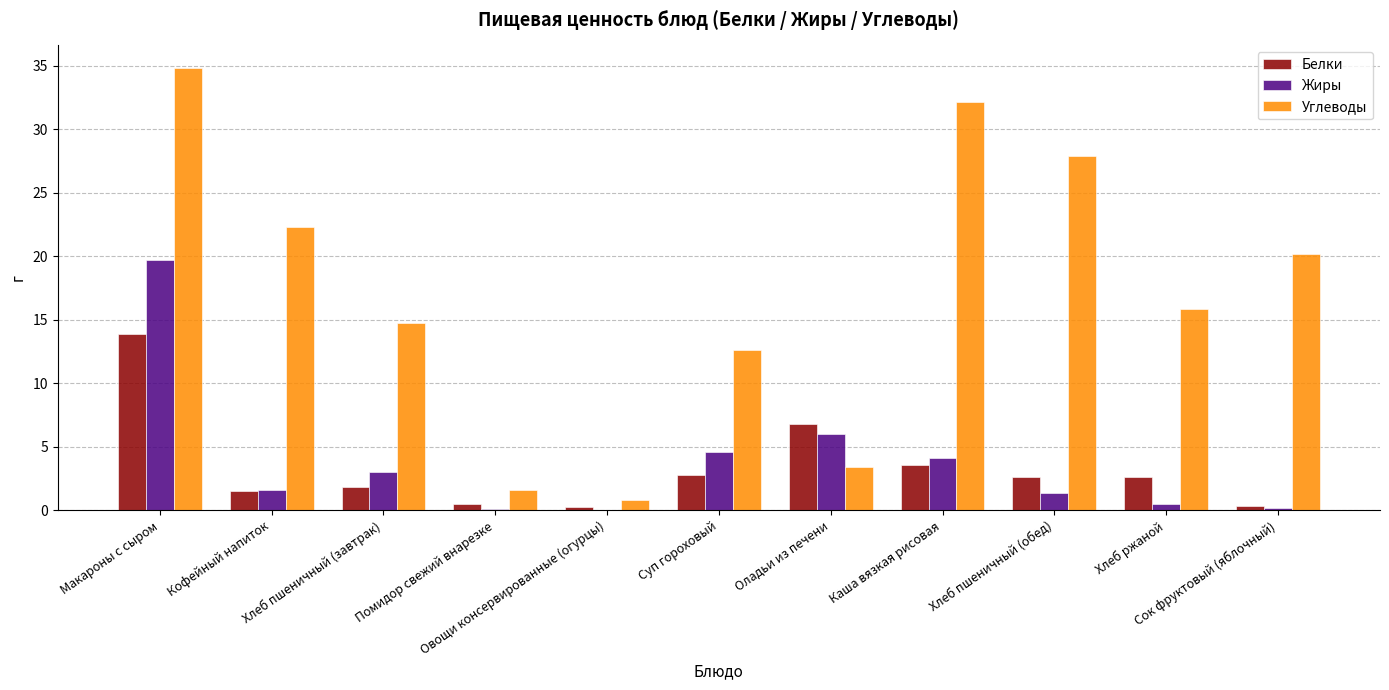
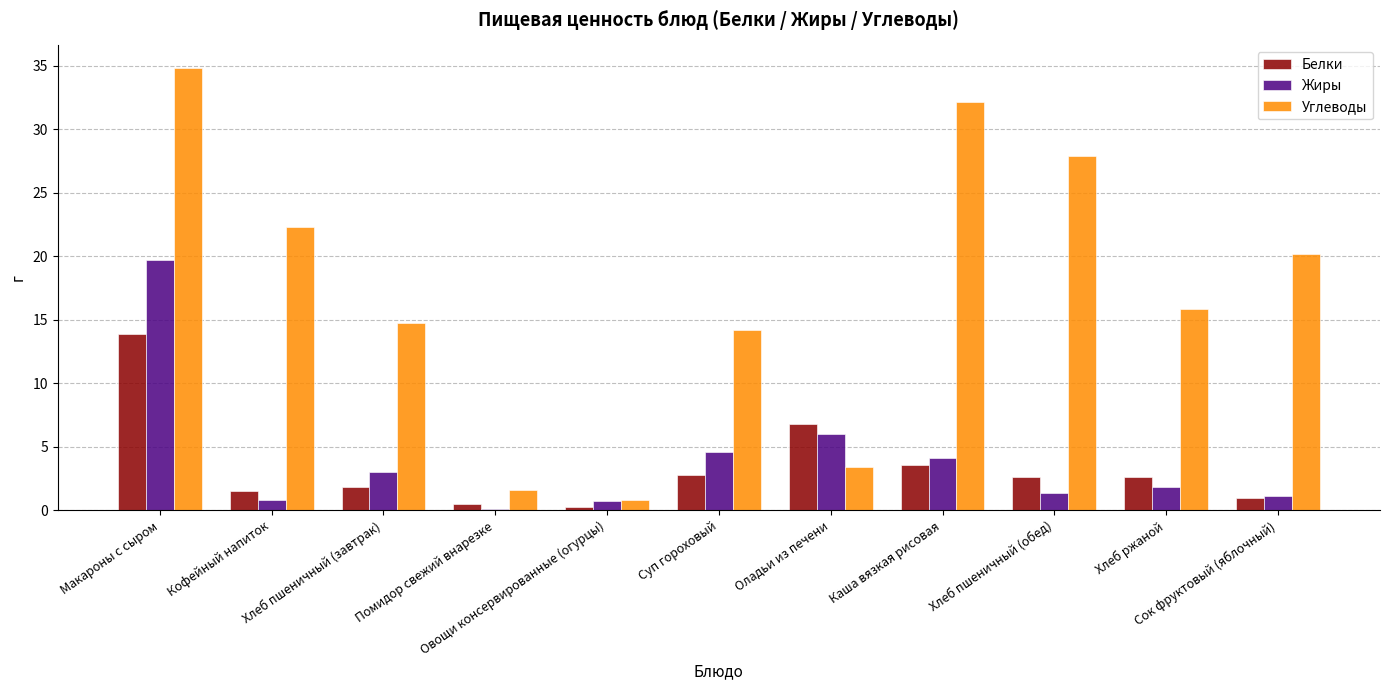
  {
    "Белки": {
      "Макароны с сыром": 13.9,
      "Кофейный напиток": 1.5,
      "Хлеб пшеничный (завтрак)": 1.9,
      "Помидор свежий внарезке": 0.5,
      "Овощи консервированные (огурцы)": 0.2,
      "Суп гороховый": 2.8,
      "Оладьи из печени": 6.8,
      "Каша вязкая рисовая": 3.6,
      "Хлеб пшеничный (обед)": 2.7,
      "Хлеб ржаной": 2.6,
-     "Сок фруктовый (яблочный)": 0.3
+     "Сок фруктовый (яблочный)": 1.0
    },
    "Жиры": {
      "Макароны с сыром": 19.7,
-     "Кофейный напиток": 1.6,
+     "Кофейный напиток": 0.8,
      "Хлеб пшеничный (завтрак)": 3.1,
-     "Овощи консервированные (огурцы)": 0.0,
+     "Овощи консервированные (огурцы)": 0.7,
      "Суп гороховый": 4.6,
      "Оладьи из печени": 6.0,
      "Каша вязкая рисовая": 4.1,
      "Хлеб пшеничный (обед)": 1.3,
-     "Хлеб ржаной": 0.5,
-     "Сок фруктовый (яблочный)": 0.2
+     "Хлеб ржаной": 1.9,
+     "Сок фруктовый (яблочный)": 1.1
    },
    "Углеводы": {
      "Макароны с сыром": 34.9,
      "Кофейный напиток": 22.3,
      "Хлеб пшеничный (завтрак)": 14.8,
      "Помидор свежий внарезке": 1.6,
      "Овощи консервированные (огурцы)": 0.8,
-     "Суп гороховый": 12.6,
+     "Суп гороховый": 14.2,
      "Оладьи из печени": 3.4,
      "Каша вязкая рисовая": 32.1,
      "Хлеб пшеничный (обед)": 27.9,
      "Хлеб ржаной": 15.8,
      "Сок фруктовый (яблочный)": 20.2
    }
  }
